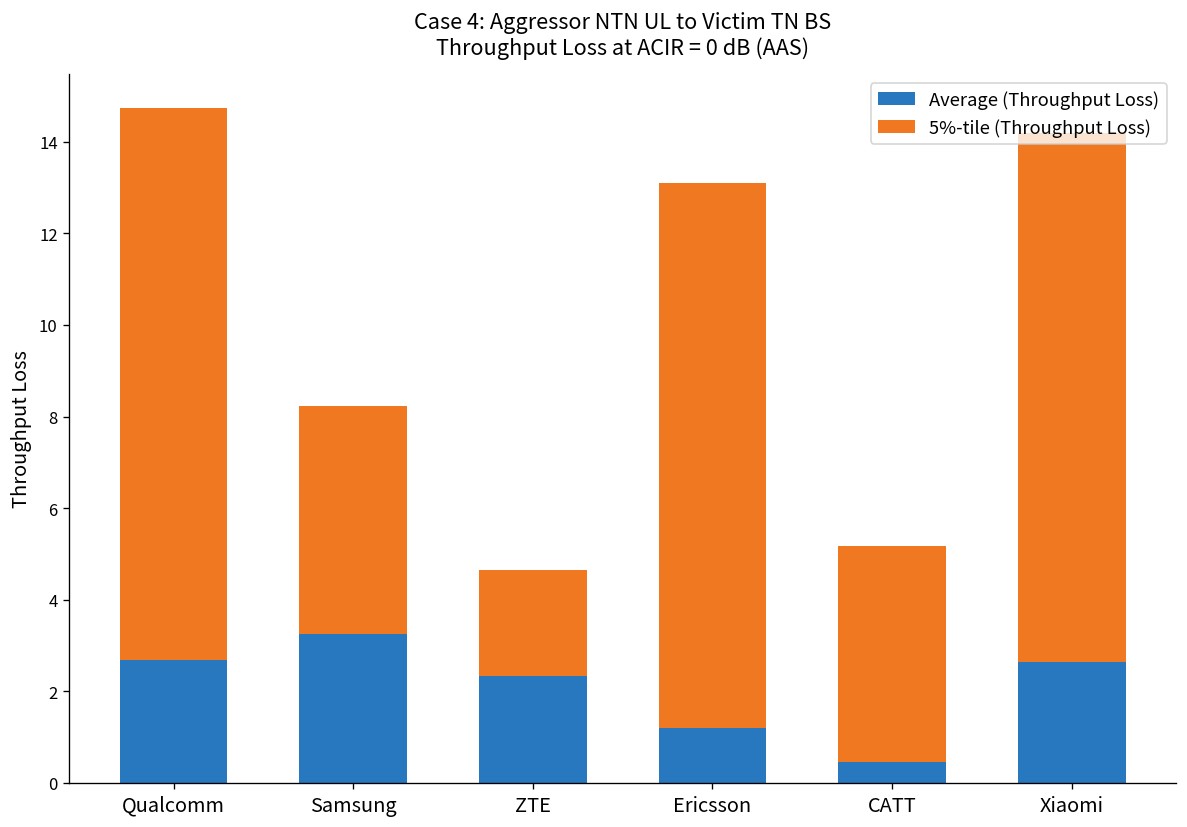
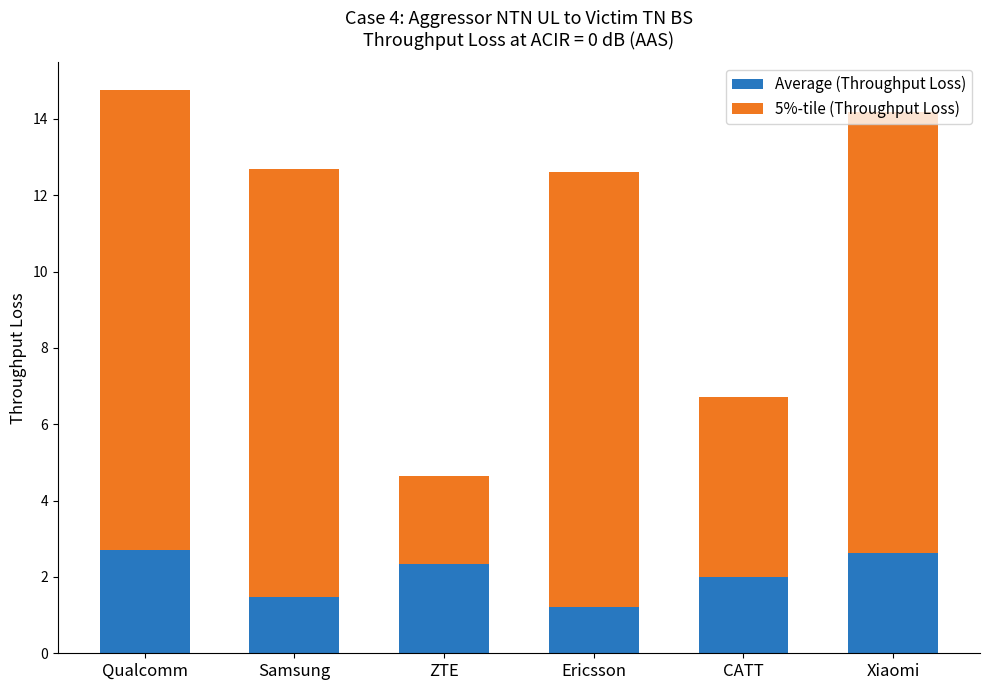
  {
    "Average (Throughput Loss)": {
      "Qualcomm": 2.7,
-     "Samsung": 3.2,
+     "Samsung": 1.5,
      "ZTE": 2.3,
      "Ericsson": 1.2,
-     "CATT": 0.5,
+     "CATT": 2.0,
      "Xiaomi": 2.6
    },
    "5%-tile (Throughput Loss)": {
      "Qualcomm": 12.1,
-     "Samsung": 5.0,
+     "Samsung": 11.2,
      "ZTE": 2.3,
-     "Ericsson": 11.9,
+     "Ericsson": 11.4,
      "CATT": 4.7
    }
  }
